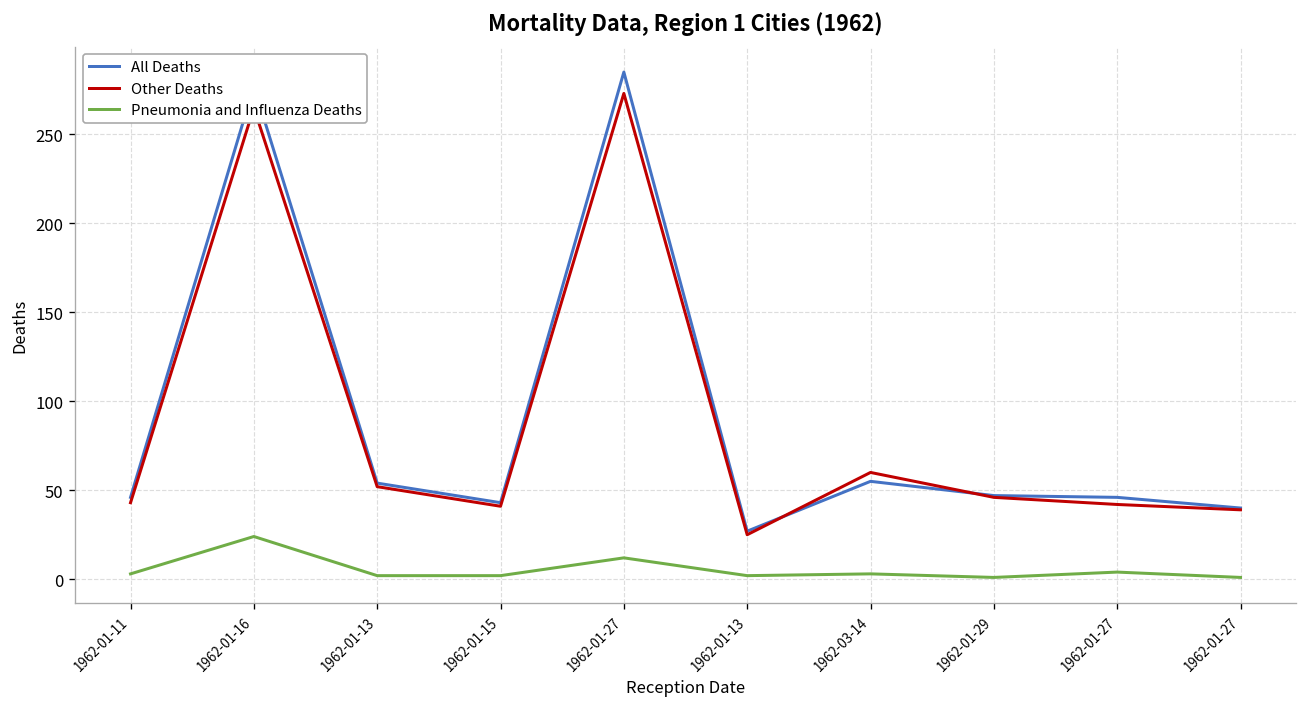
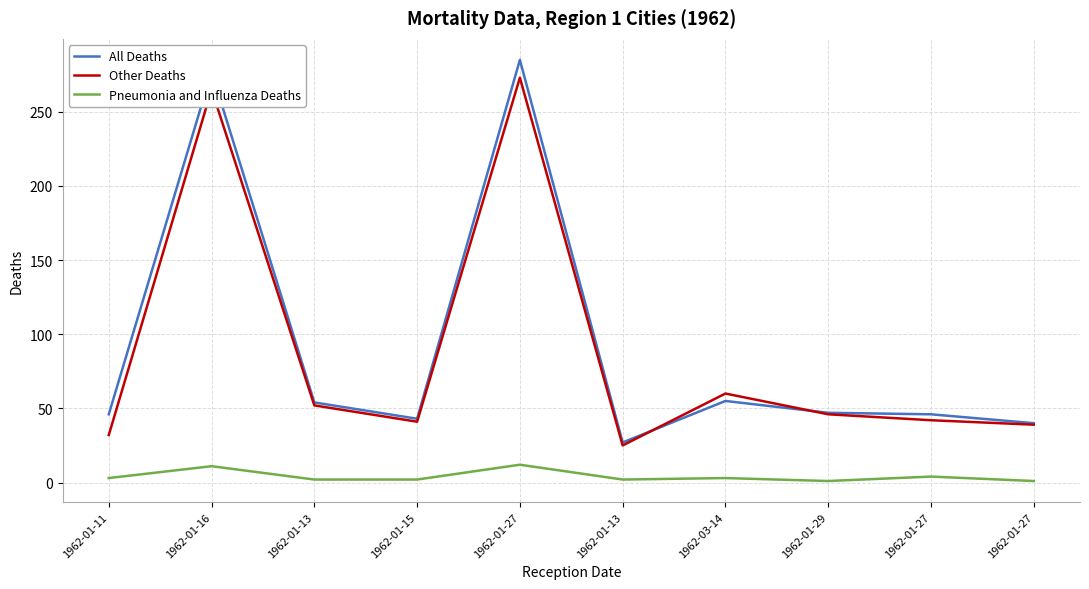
  {
    "All Deaths": {
      "1962-01-11": 46,
      "1962-01-15": 43,
      "1962-03-14": 55
    },
    "Other Deaths": {
-     "1962-01-11": 43,
+     "1962-01-11": 32,
      "1962-01-15": 41,
      "1962-03-14": 60
    },
    "Pneumonia and Influenza Deaths": {
      "1962-01-11": 3,
-     "1962-01-16": 24,
+     "1962-01-16": 11,
      "1962-01-15": 2,
      "1962-03-14": 3,
      "1962-01-29": 1
    }
  }
